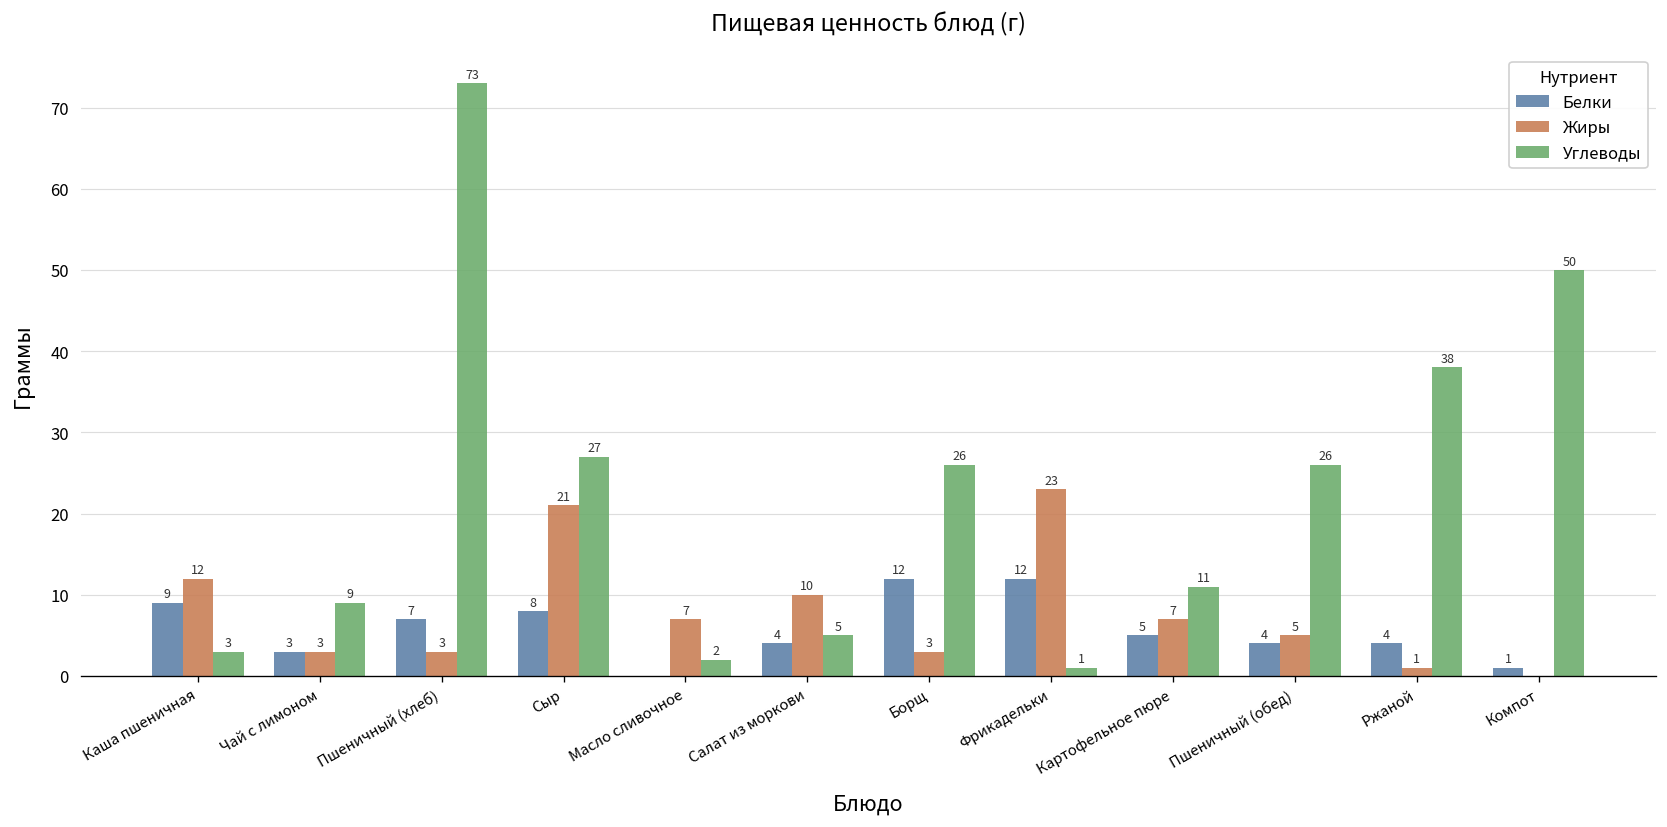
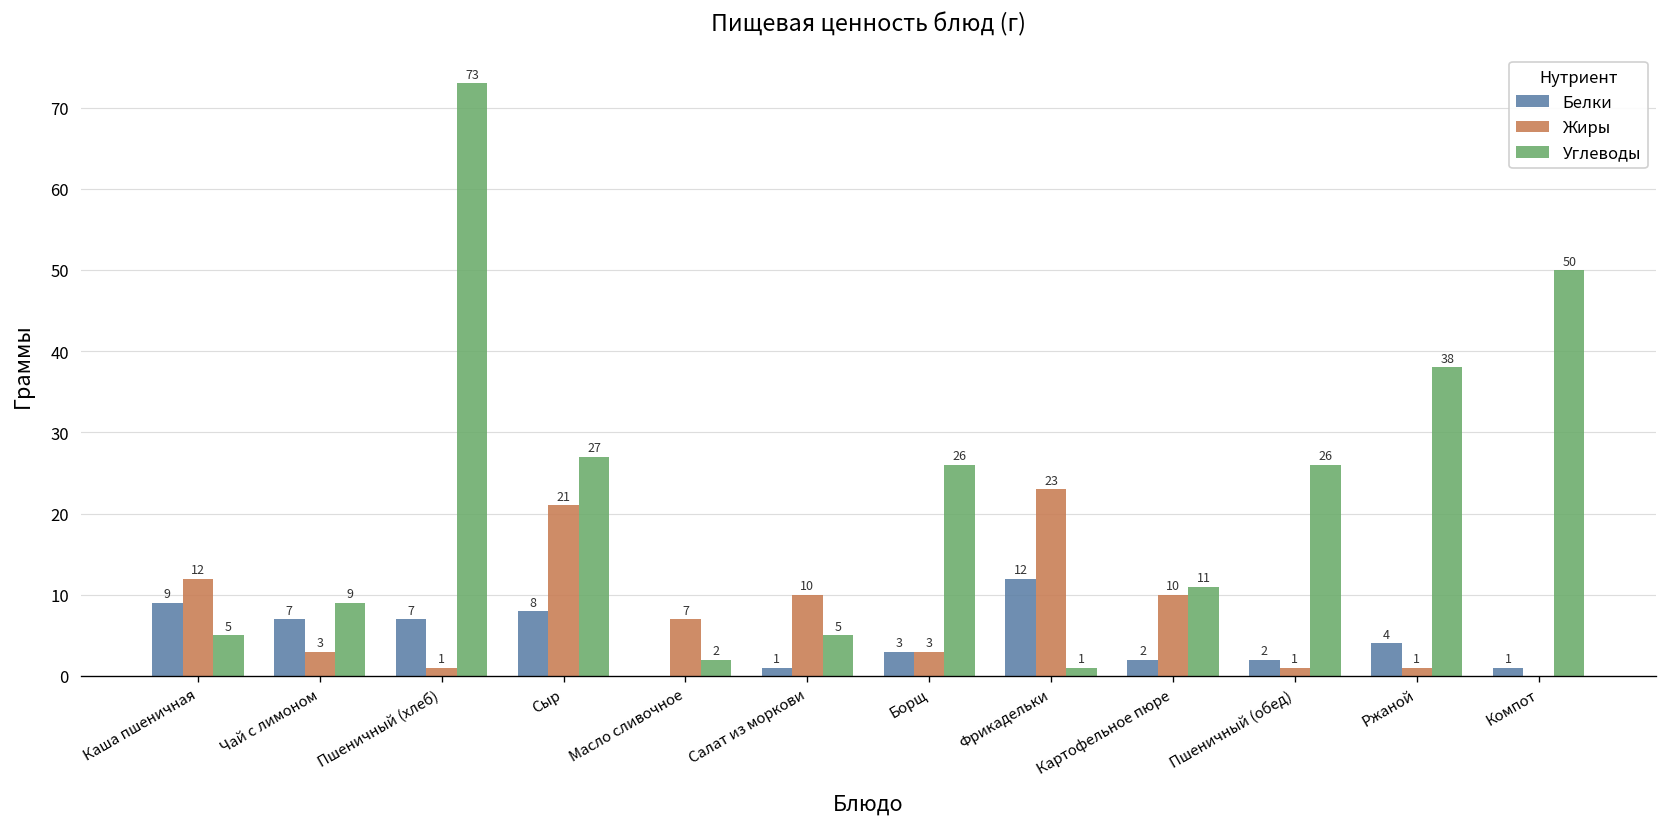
  {
    "Белки": {
      "Каша пшеничная": 9,
-     "Чай с лимоном": 3,
+     "Чай с лимоном": 7,
      "Пшеничный (хлеб)": 7,
      "Сыр": 8,
-     "Салат из моркови": 4,
-     "Борщ": 12,
+     "Салат из моркови": 1,
+     "Борщ": 3,
      "Фрикадельки": 12,
-     "Картофельное пюре": 5,
-     "Пшеничный (обед)": 4,
+     "Картофельное пюре": 2,
+     "Пшеничный (обед)": 2,
      "Ржаной": 4,
      "Компот": 1
    },
    "Жиры": {
      "Каша пшеничная": 12,
      "Чай с лимоном": 3,
-     "Пшеничный (хлеб)": 3,
+     "Пшеничный (хлеб)": 1,
      "Сыр": 21,
      "Масло сливочное": 7,
      "Салат из моркови": 10,
      "Борщ": 3,
      "Фрикадельки": 23,
-     "Картофельное пюре": 7,
-     "Пшеничный (обед)": 5,
+     "Картофельное пюре": 10,
+     "Пшеничный (обед)": 1,
      "Ржаной": 1
    },
    "Углеводы": {
-     "Каша пшеничная": 3,
+     "Каша пшеничная": 5,
      "Чай с лимоном": 9,
      "Пшеничный (хлеб)": 73,
      "Сыр": 27,
      "Масло сливочное": 2,
      "Салат из моркови": 5,
      "Борщ": 26,
      "Фрикадельки": 1,
      "Картофельное пюре": 11,
      "Пшеничный (обед)": 26,
      "Ржаной": 38,
      "Компот": 50
    }
  }
